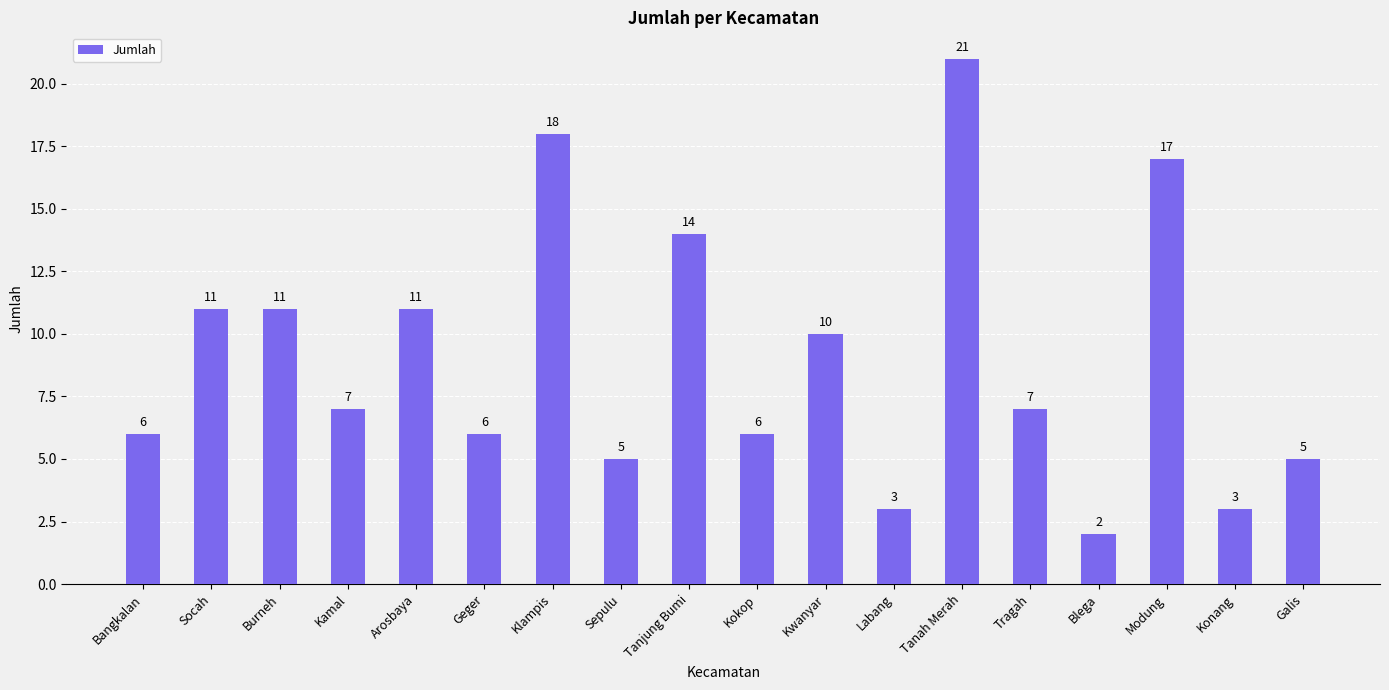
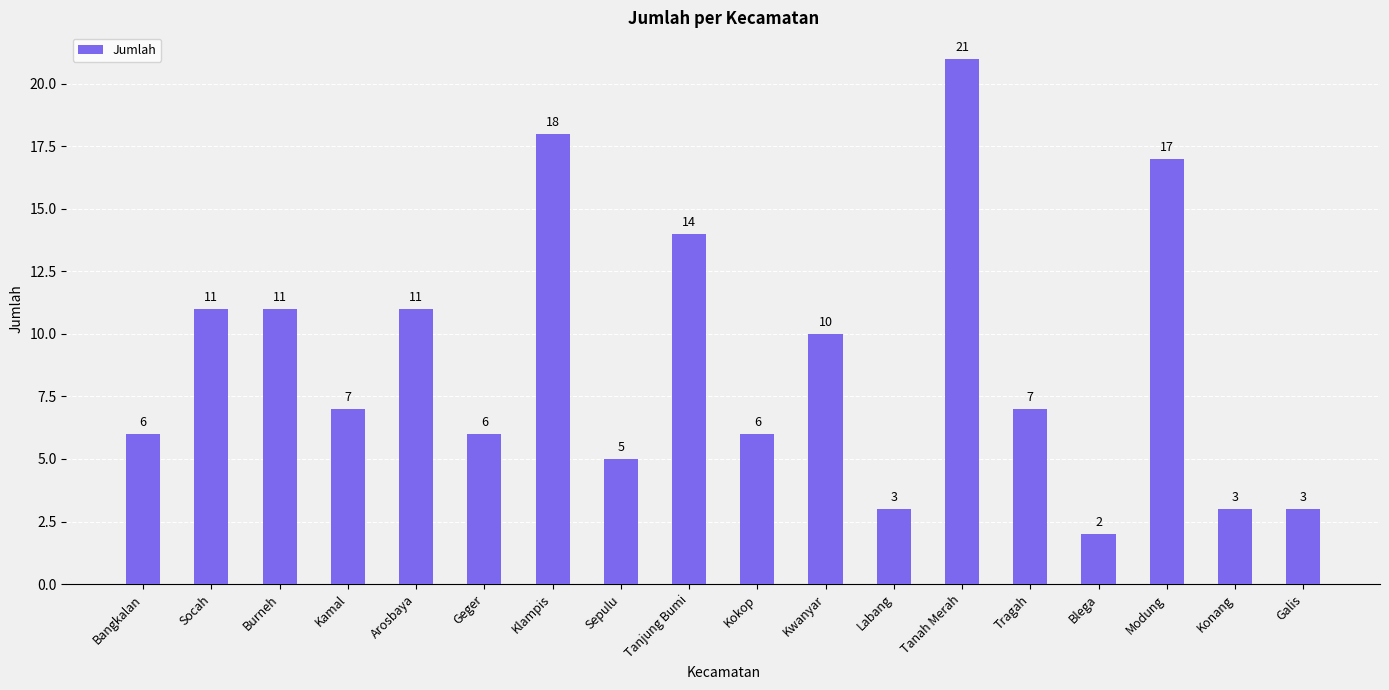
  {
    "Bangkalan": 6,
    "Socah": 11,
    "Burneh": 11,
    "Kamal": 7,
    "Arosbaya": 11,
    "Geger": 6,
    "Klampis": 18,
    "Sepulu": 5,
    "Tanjung Bumi": 14,
    "Kokop": 6,
    "Kwanyar": 10,
    "Labang": 3,
    "Tanah Merah": 21,
    "Tragah": 7,
    "Blega": 2,
    "Modung": 17,
    "Konang": 3,
-   "Galis": 5
+   "Galis": 3
  }
